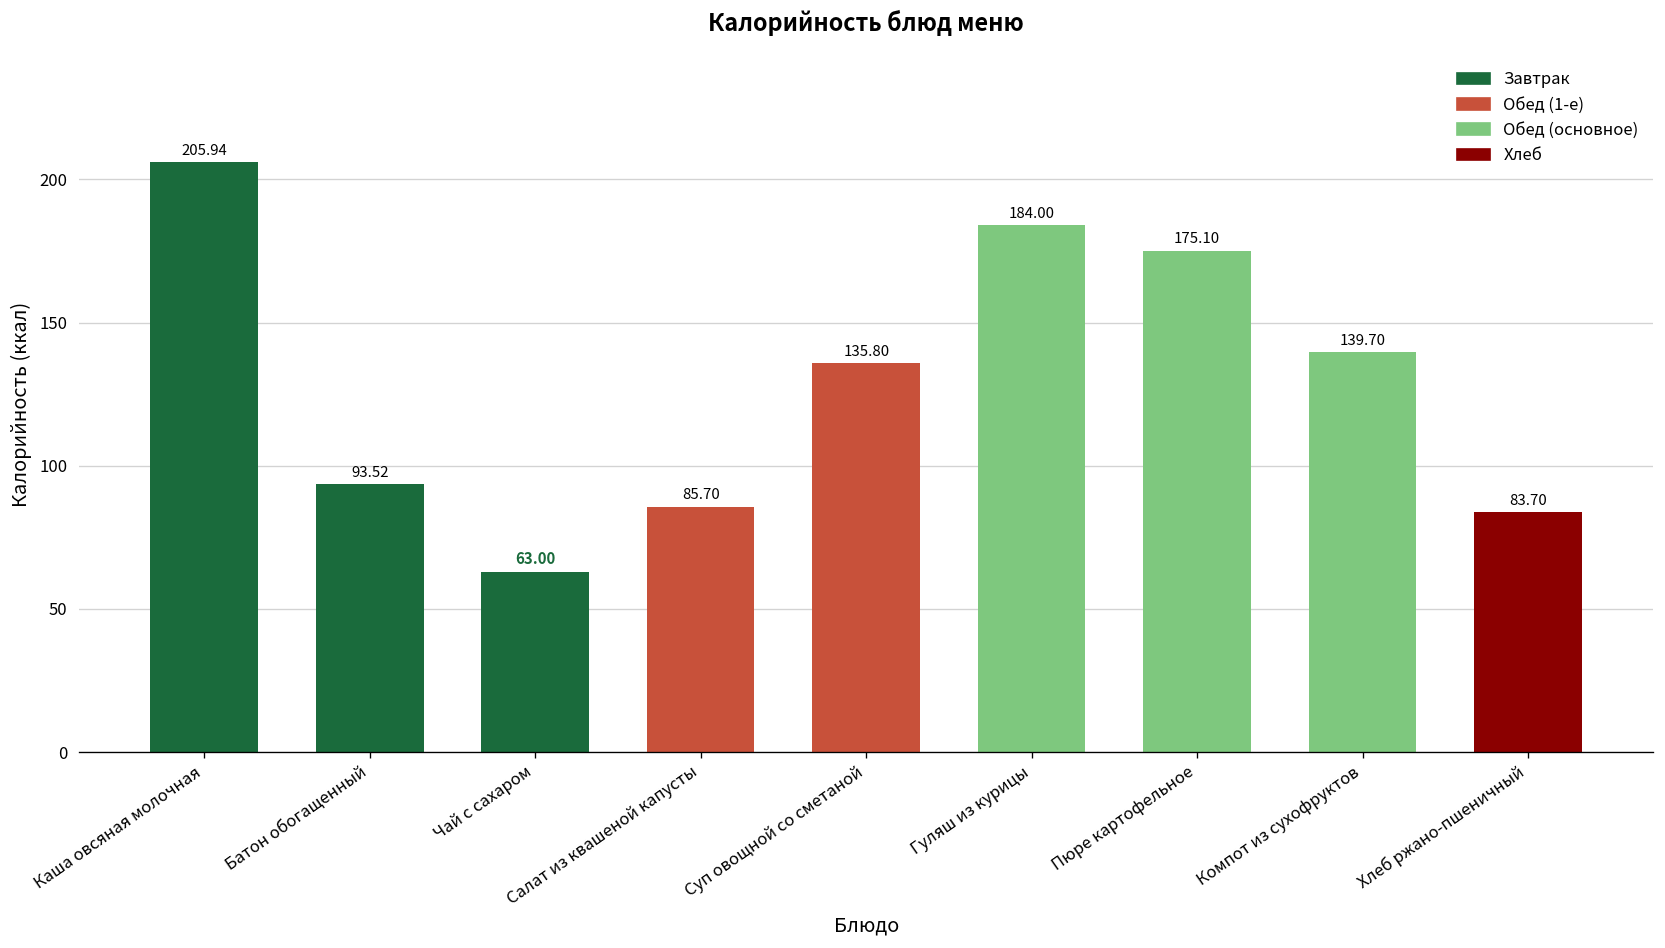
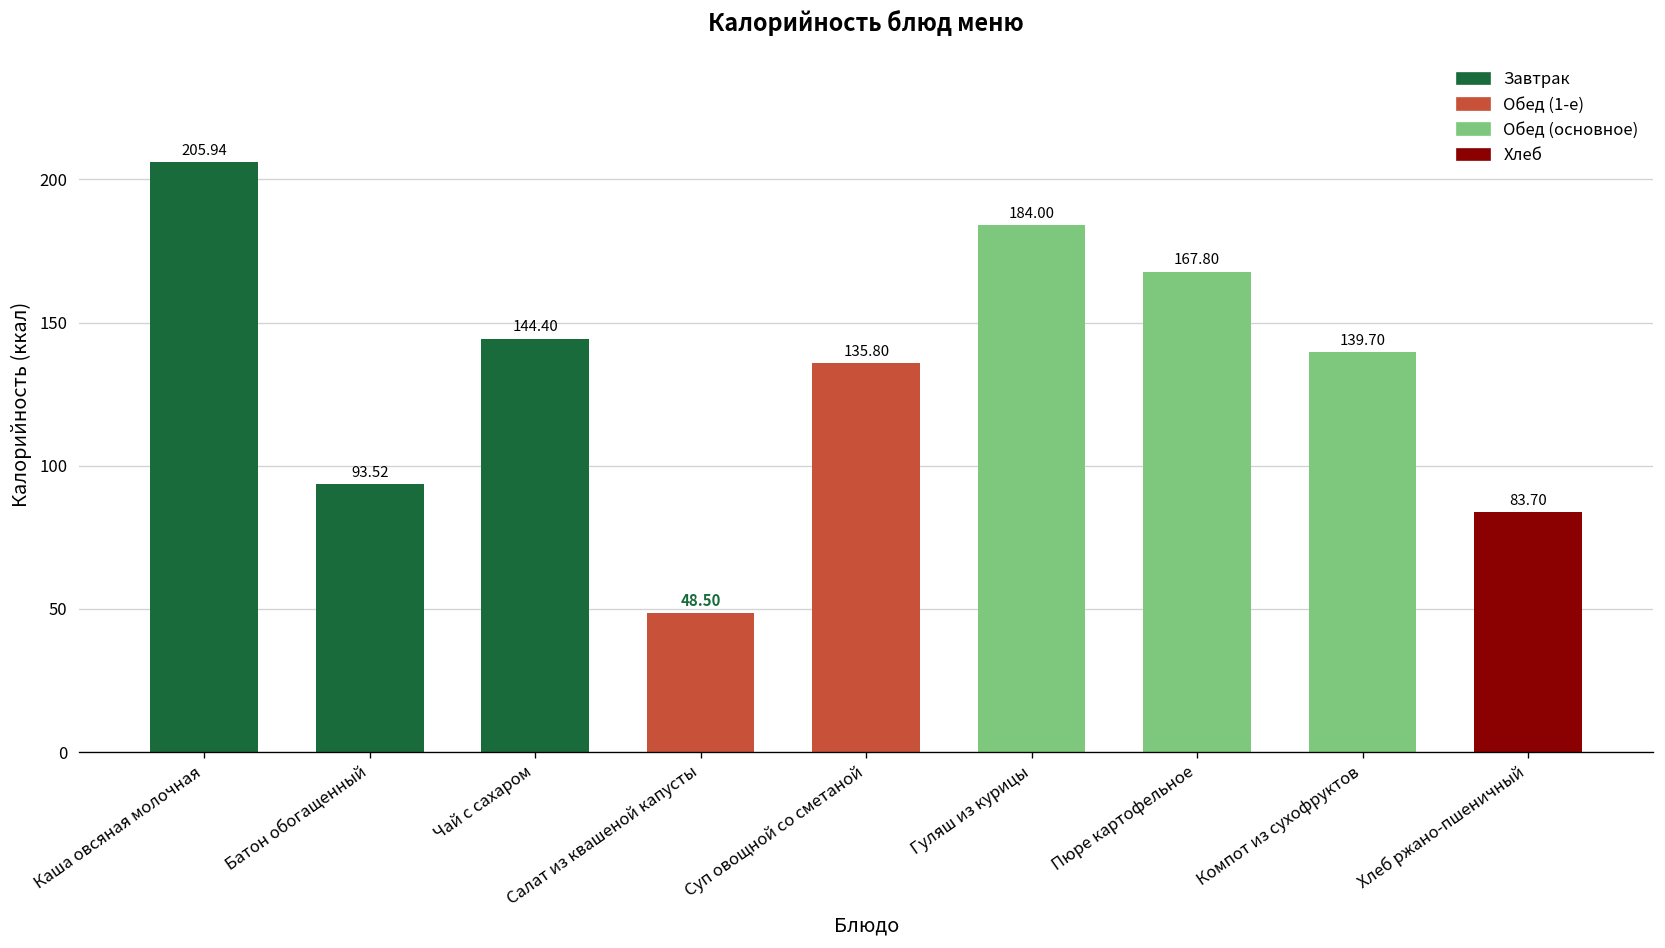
  {
    "Каша овсяная молочная": 205.94,
    "Батон обогащенный": 93.52,
-   "Чай с сахаром": 63.00,
-   "Салат из квашеной капусты": 85.70,
+   "Чай с сахаром": 144.40,
+   "Салат из квашеной капусты": 48.50,
    "Суп овощной со сметаной": 135.80,
    "Гуляш из курицы": 184.00,
-   "Пюре картофельное": 175.10,
+   "Пюре картофельное": 167.80,
    "Компот из сухофруктов": 139.70,
    "Хлеб ржано-пшеничный": 83.70
  }
